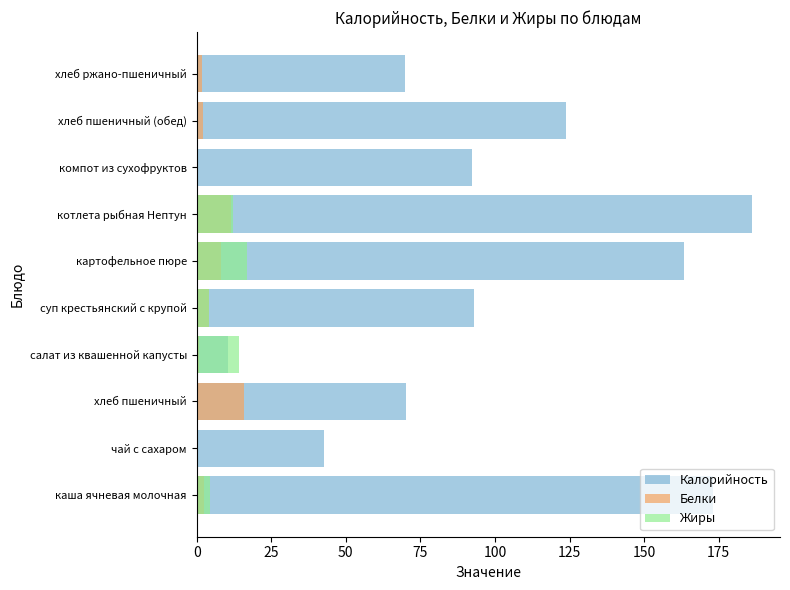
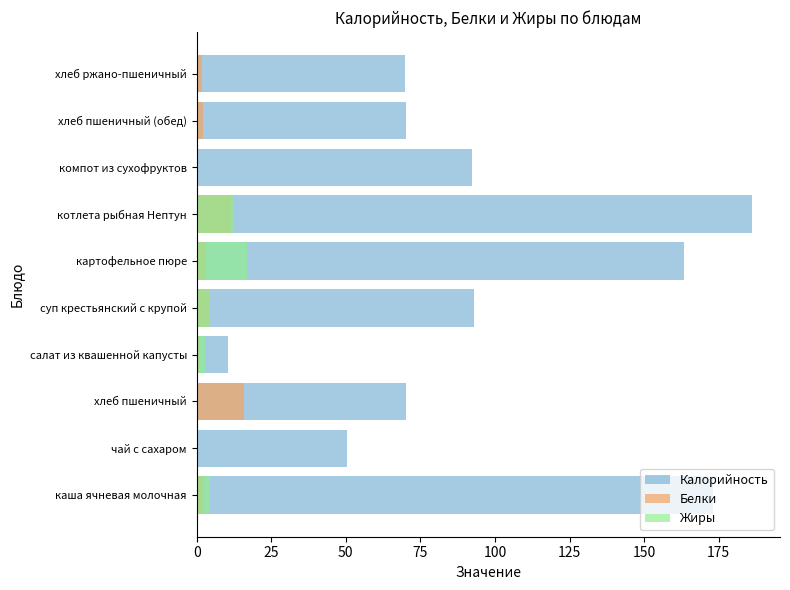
  {
    "Калорийность": {
      "хлеб ржано-пшеничный": 70,
-     "хлеб пшеничный (обед)": 124,
+     "хлеб пшеничный (обед)": 70,
      "компот из сухофруктов": 92,
      "котлета рыбная Нептун": 186,
      "картофельное пюре": 164,
      "суп крестьянский с крупой": 93,
      "хлеб пшеничный": 70,
-     "чай с сахаром": 43
+     "чай с сахаром": 50
    },
    "Белки": {
-     "картофельное пюре": 8
+     "картофельное пюре": 3
    },
    "Жиры": {
-     "салат из квашенной капусты": 14,
+     "салат из квашенной капусты": 3,
      "чай с сахаром": 0
    }
  }
